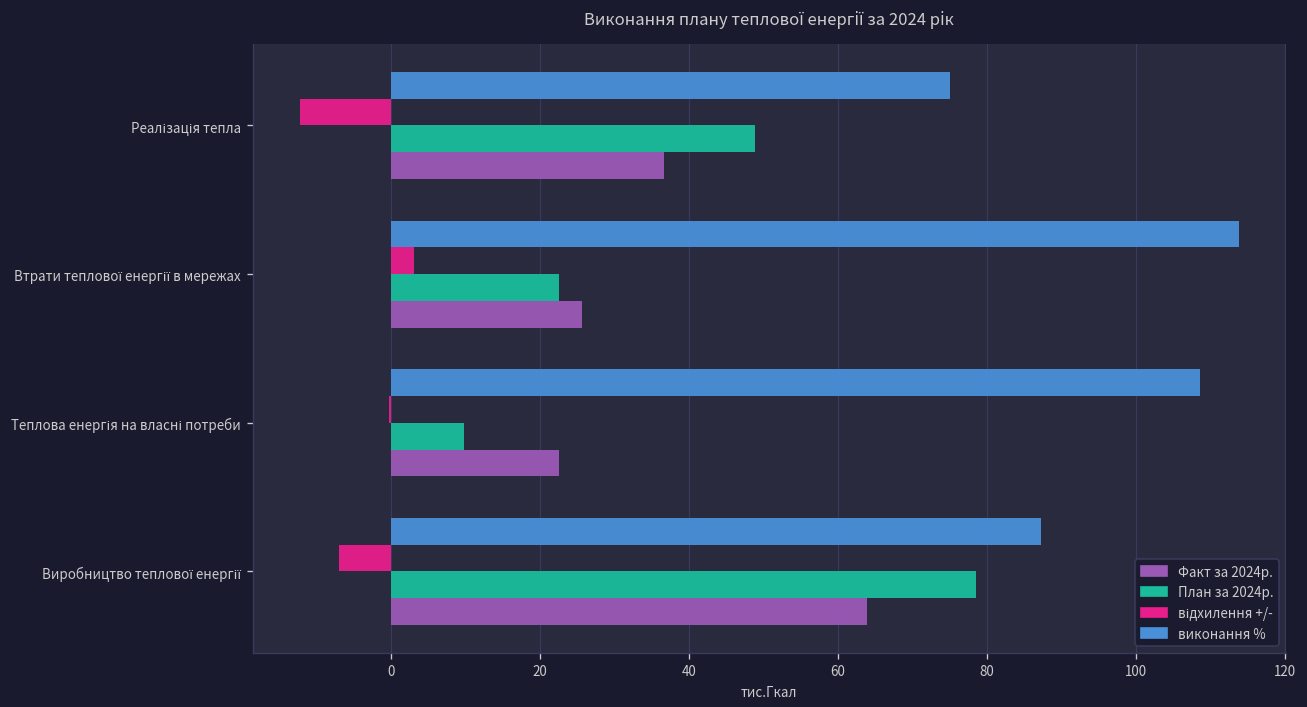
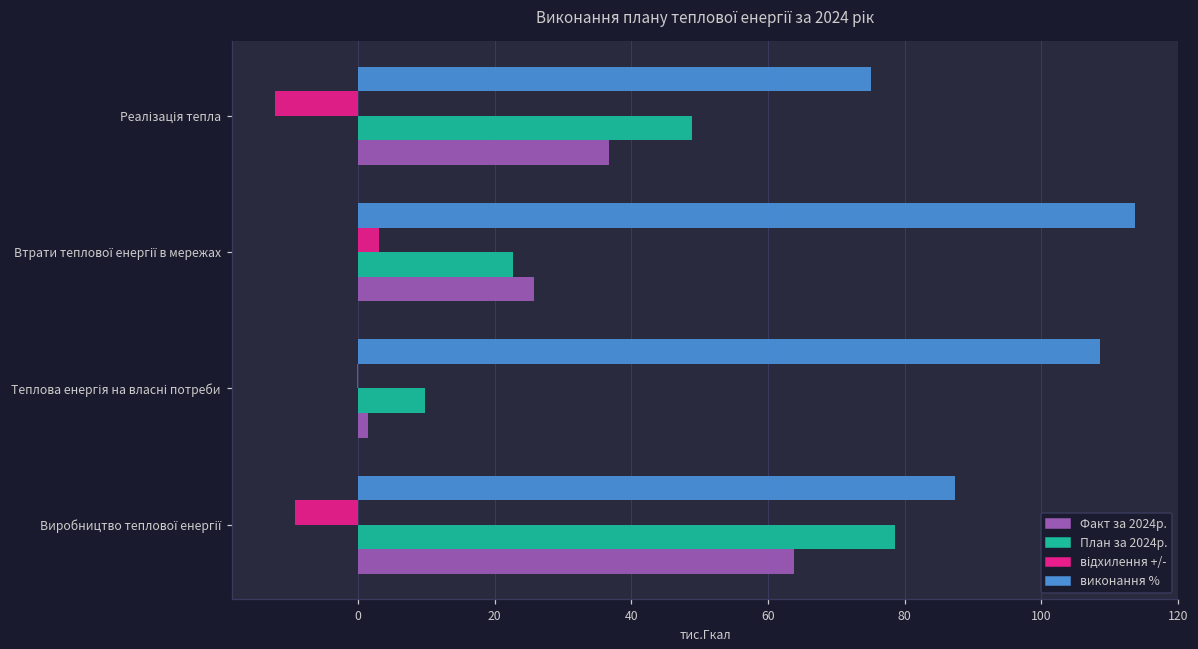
  {
    "Факт за 2024р.": {
      "Реалізація тепла": 37,
      "Втрати теплової енергії в мережах": 26,
-     "Теплова енергія на власні потреби": 23,
+     "Теплова енергія на власні потреби": 1,
      "Виробництво теплової енергії": 64
    },
    "План за 2024р.": {
      "Реалізація тепла": 49,
      "Втрати теплової енергії в мережах": 23,
      "Теплова енергія на власні потреби": 10,
      "Виробництво теплової енергії": 79
    },
    "відхилення +/-": {
      "Реалізація тепла": -12,
      "Втрати теплової енергії в мережах": 3,
-     "Виробництво теплової енергії": -7
+     "Виробництво теплової енергії": -9
    },
    "виконання %": {
      "Реалізація тепла": 75,
      "Втрати теплової енергії в мережах": 114,
      "Теплова енергія на власні потреби": 109,
      "Виробництво теплової енергії": 87
    }
  }
